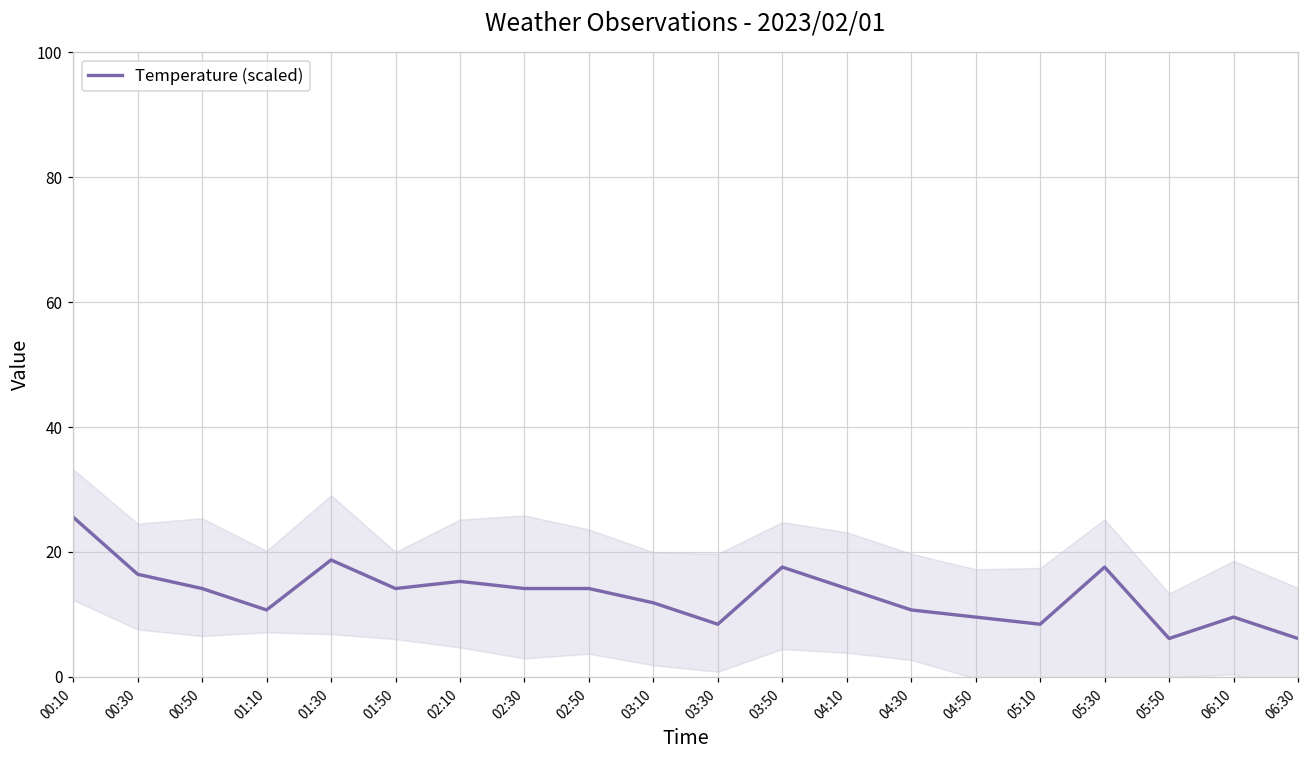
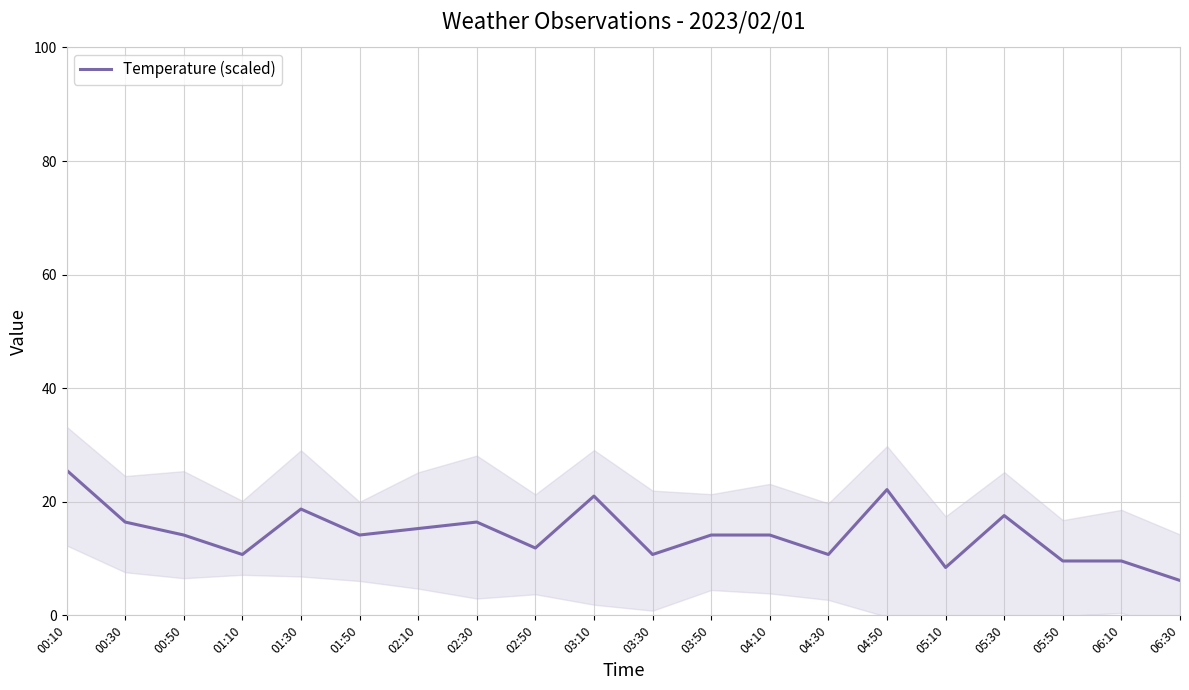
  {
    "Temperature (scaled)": {
      "00:10": 26,
      "00:30": 16,
      "00:50": 14,
      "01:10": 11,
      "01:30": 19,
      "01:50": 14,
      "02:10": 15,
-     "02:30": 14,
-     "02:50": 14,
-     "03:10": 12,
-     "03:30": 8,
-     "03:50": 18,
+     "02:30": 16,
+     "02:50": 12,
+     "03:10": 21,
+     "03:30": 11,
+     "03:50": 14,
      "04:10": 14,
      "04:30": 11,
-     "04:50": 10,
+     "04:50": 22,
      "05:10": 8,
      "05:30": 18,
-     "05:50": 6,
+     "05:50": 10,
      "06:10": 10,
      "06:30": 6
    }
  }
